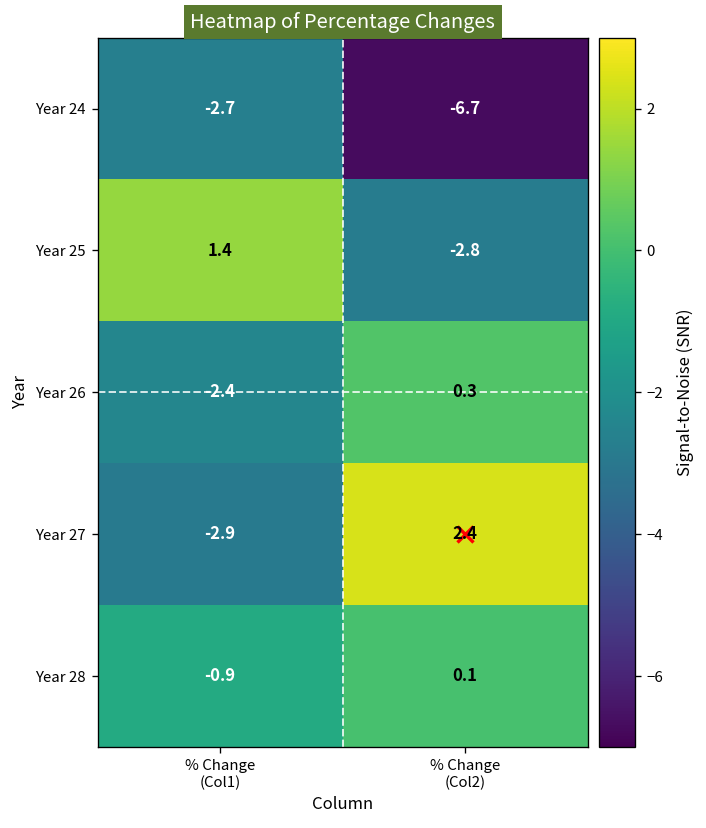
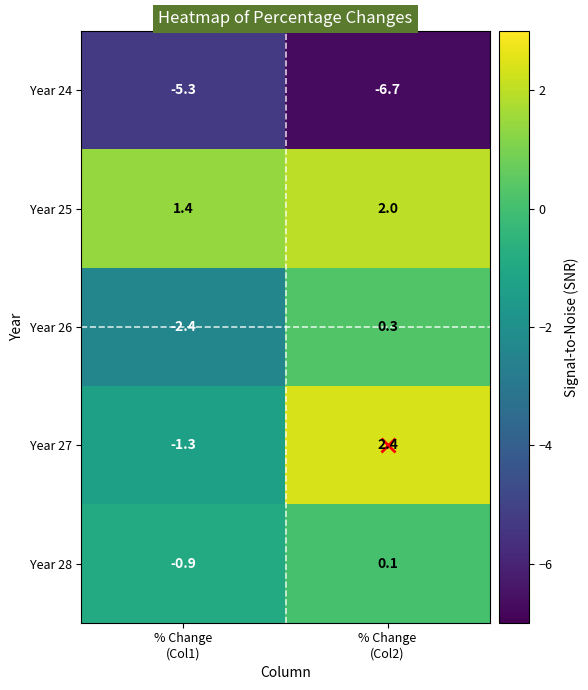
  {
    "Year 24": {
-     "% Change (Col1)": -2.7,
+     "% Change (Col1)": -5.3,
      "% Change (Col2)": -6.7
    },
    "Year 25": {
      "% Change (Col1)": 1.4,
-     "% Change (Col2)": -2.8
+     "% Change (Col2)": 2.0
    },
    "Year 26": {
      "% Change (Col1)": -2.4,
      "% Change (Col2)": 0.3
    },
    "Year 27": {
-     "% Change (Col1)": -2.9
+     "% Change (Col1)": -1.3
    },
    "Year 28": {
      "% Change (Col1)": -0.9,
      "% Change (Col2)": 0.1
    }
  }
